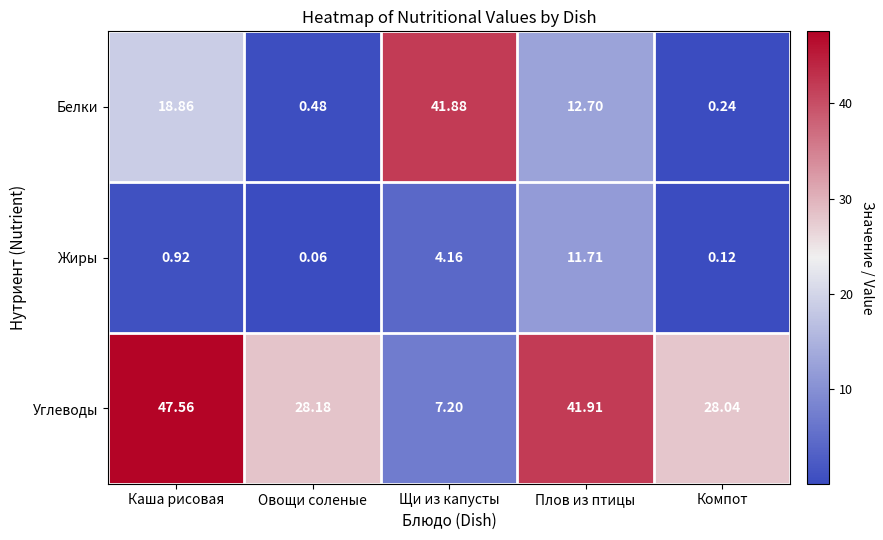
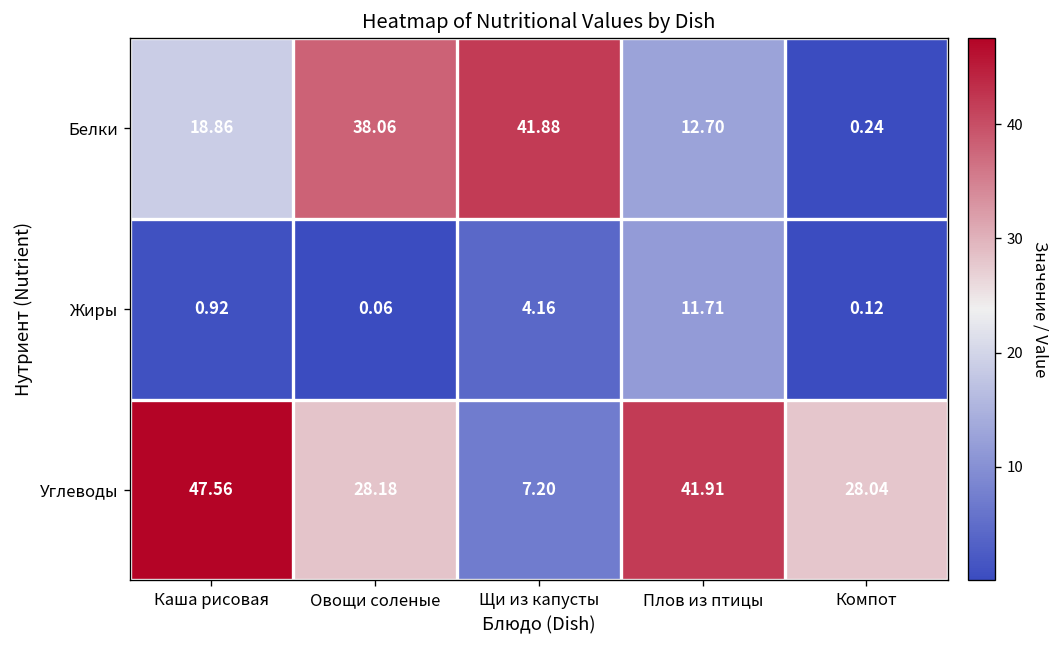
  {
    "Белки": {
      "Каша рисовая": 18.86,
-     "Овощи соленые": 0.48,
+     "Овощи соленые": 38.06,
      "Щи из капусты": 41.88,
      "Плов из птицы": 12.70,
      "Компот": 0.24
    },
    "Жиры": {
      "Каша рисовая": 0.92,
      "Овощи соленые": 0.06,
      "Щи из капусты": 4.16,
      "Плов из птицы": 11.71,
      "Компот": 0.12
    },
    "Углеводы": {
      "Каша рисовая": 47.56,
      "Овощи соленые": 28.18,
      "Щи из капусты": 7.20,
      "Плов из птицы": 41.91,
      "Компот": 28.04
    }
  }
